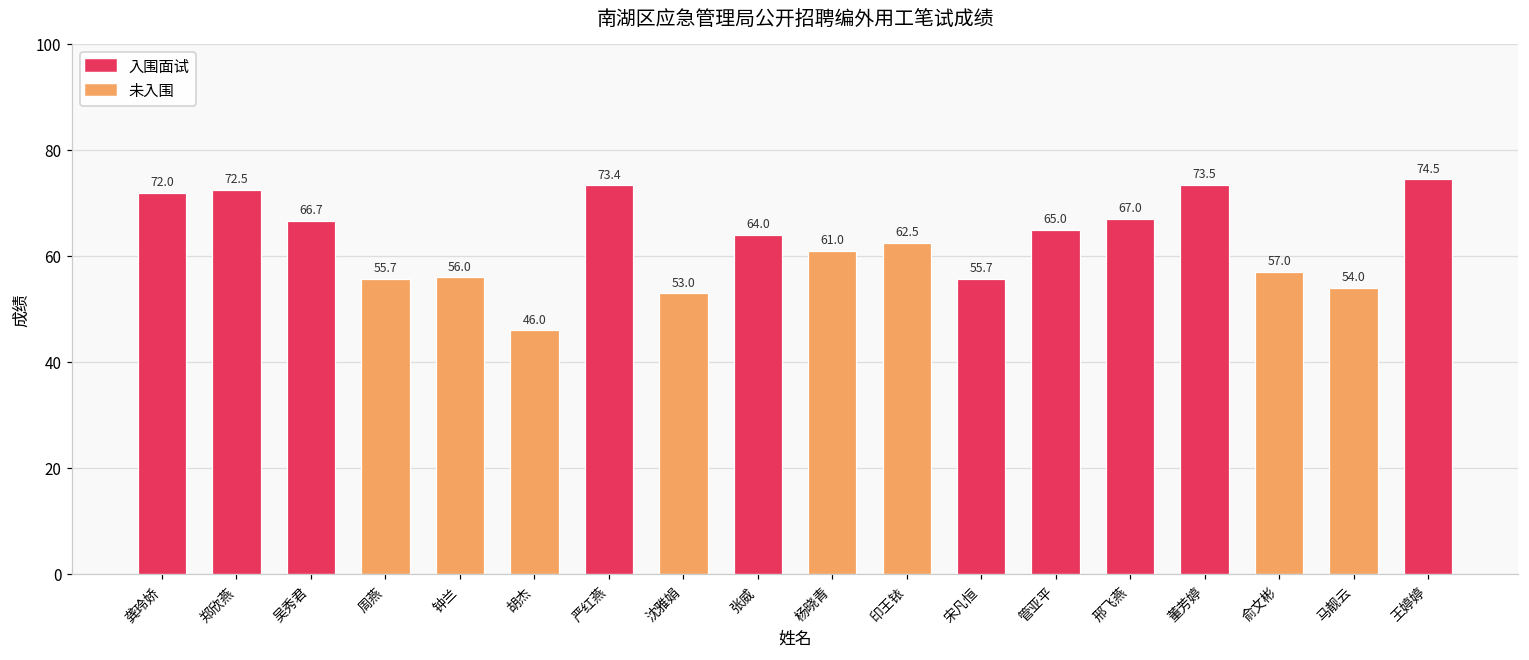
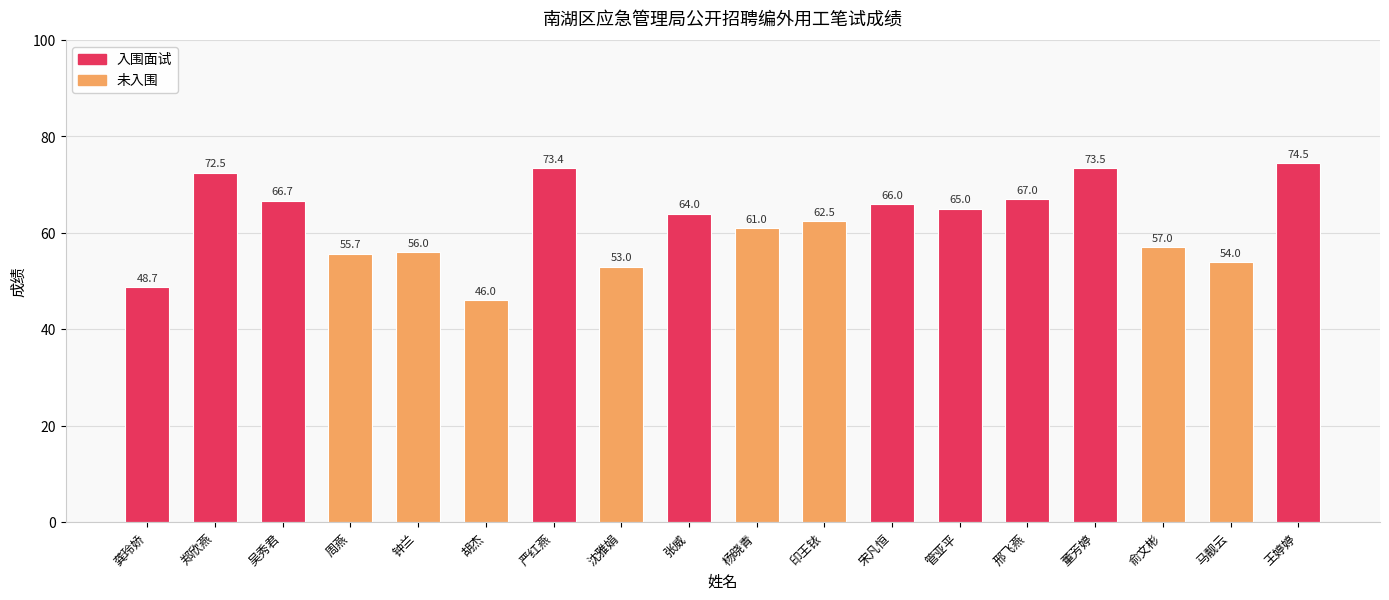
  {
-   "龚玲娇": 72.0,
+   "龚玲娇": 48.7,
    "郑欣燕": 72.5,
    "吴秀君": 66.7,
    "周燕": 55.7,
    "钟兰": 56.0,
    "胡杰": 46.0,
    "严红燕": 73.4,
    "沈雅娟": 53.0,
    "张威": 64.0,
    "杨晓青": 61.0,
    "印王铱": 62.5,
-   "宋凡恒": 55.7,
+   "宋凡恒": 66.0,
    "管亚平": 65.0,
    "邢飞燕": 67.0,
    "董芳婷": 73.5,
    "俞文彬": 57.0,
    "马靓云": 54.0,
    "王婷婷": 74.5
  }
